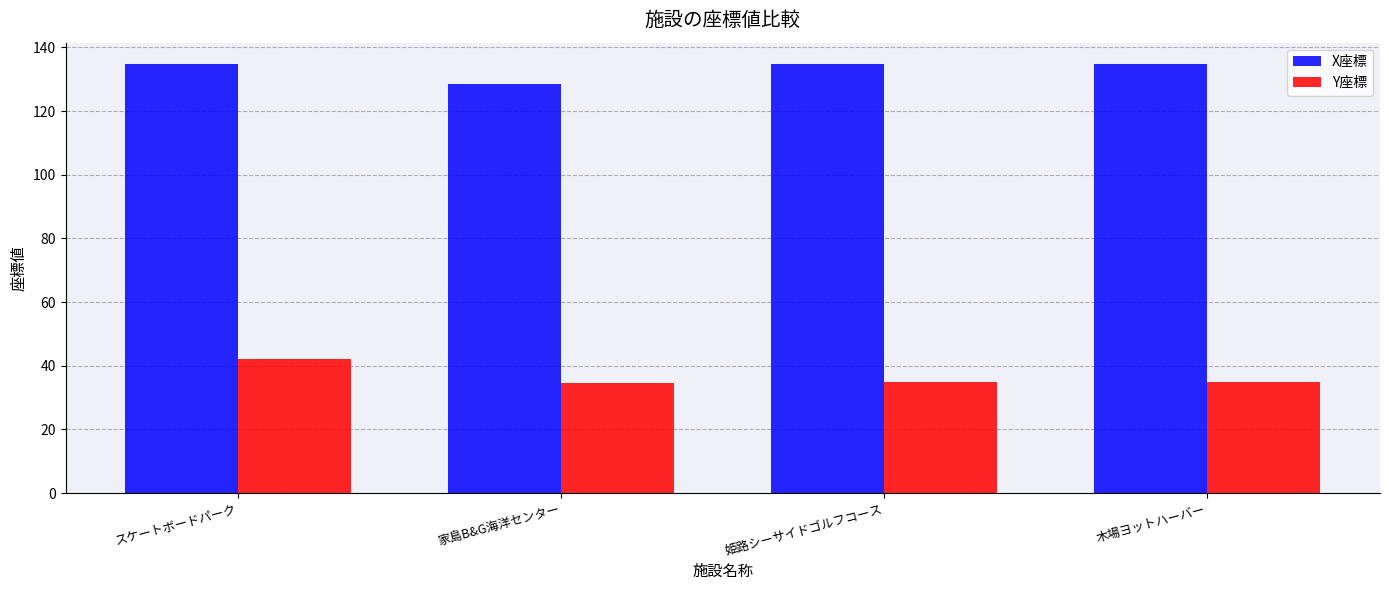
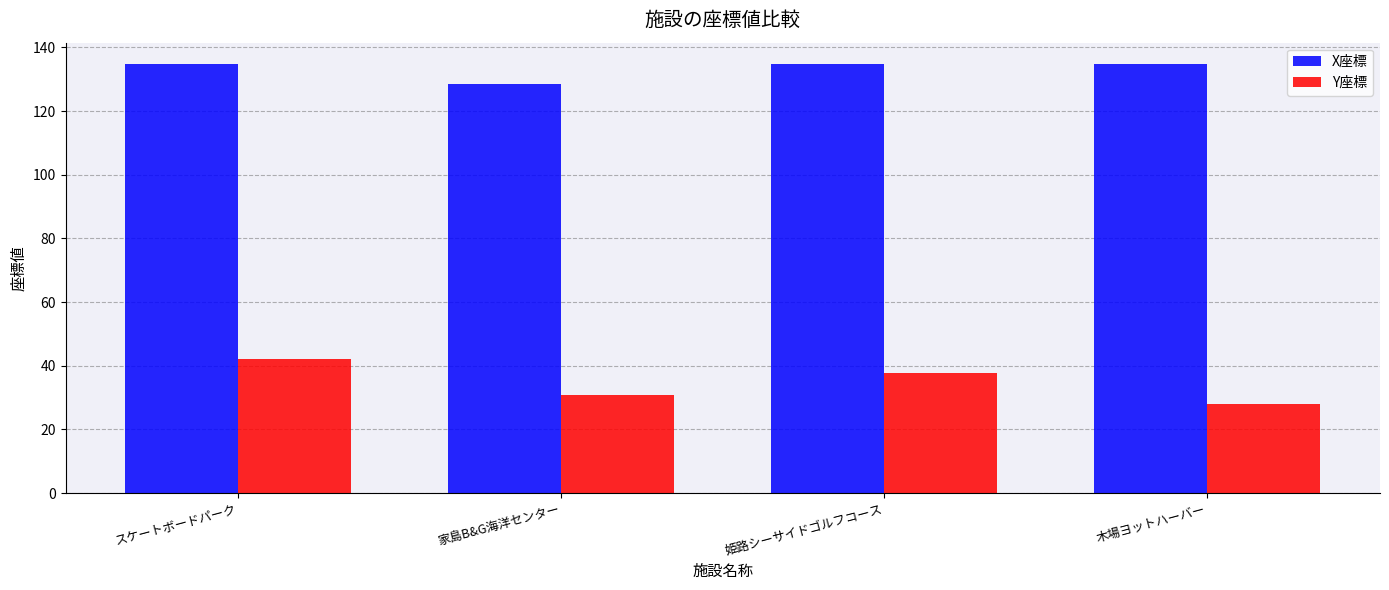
  {
    "X座標": {
      "スケートボードパーク": 135,
      "家島B&G海洋センター": 129,
      "姫路シーサイドゴルフコース": 135,
      "木場ヨットハーバー": 135
    },
    "Y座標": {
      "スケートボードパーク": 42,
-     "家島B&G海洋センター": 35,
-     "姫路シーサイドゴルフコース": 35,
-     "木場ヨットハーバー": 35
+     "家島B&G海洋センター": 31,
+     "姫路シーサイドゴルフコース": 38,
+     "木場ヨットハーバー": 28
    }
  }
